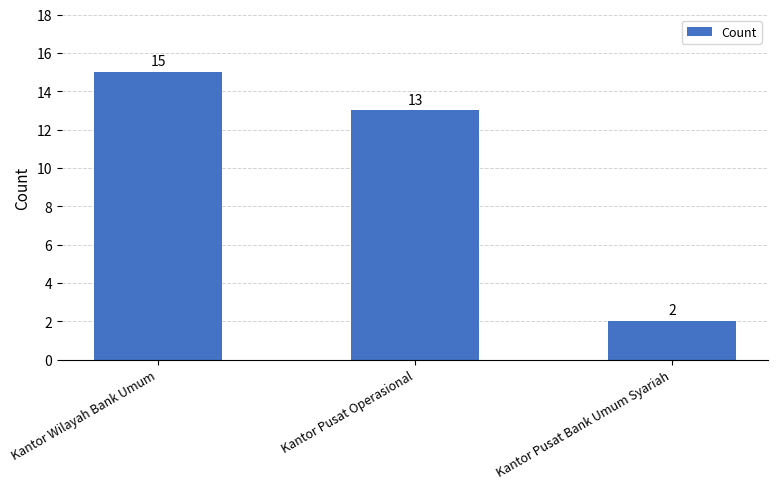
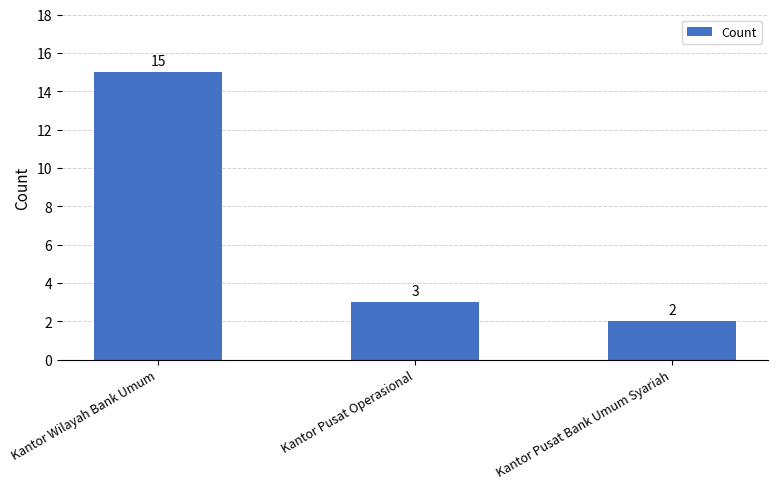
  {
    "Kantor Wilayah Bank Umum": 15,
-   "Kantor Pusat Operasional": 13,
+   "Kantor Pusat Operasional": 3,
    "Kantor Pusat Bank Umum Syariah": 2
  }
